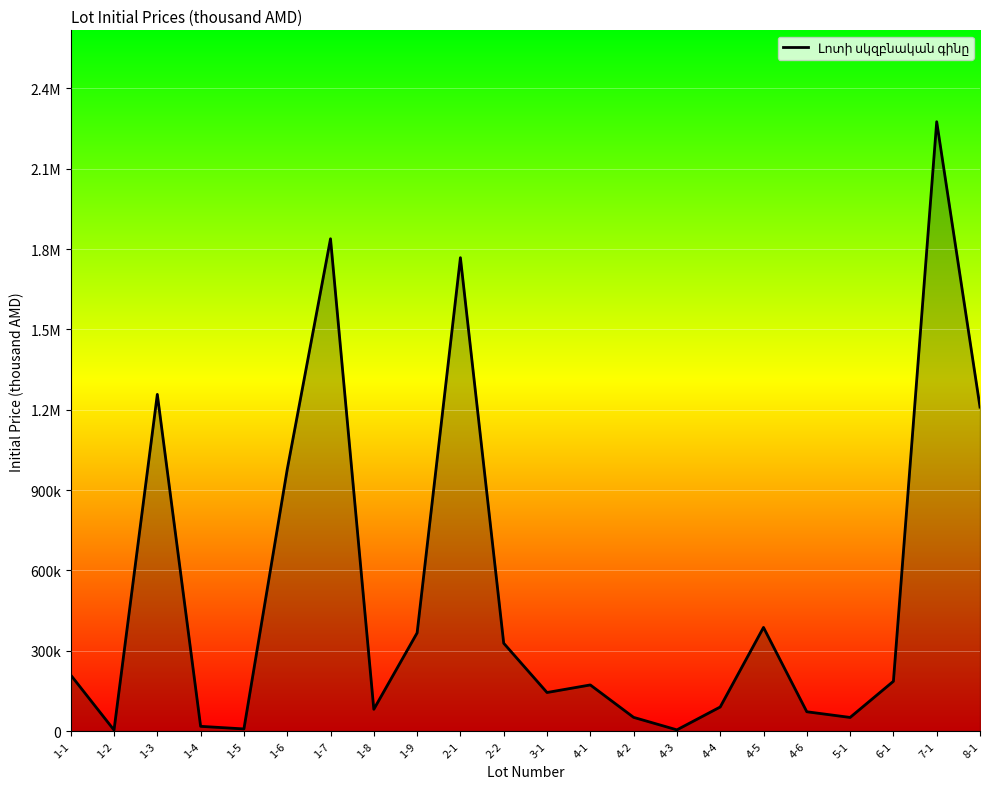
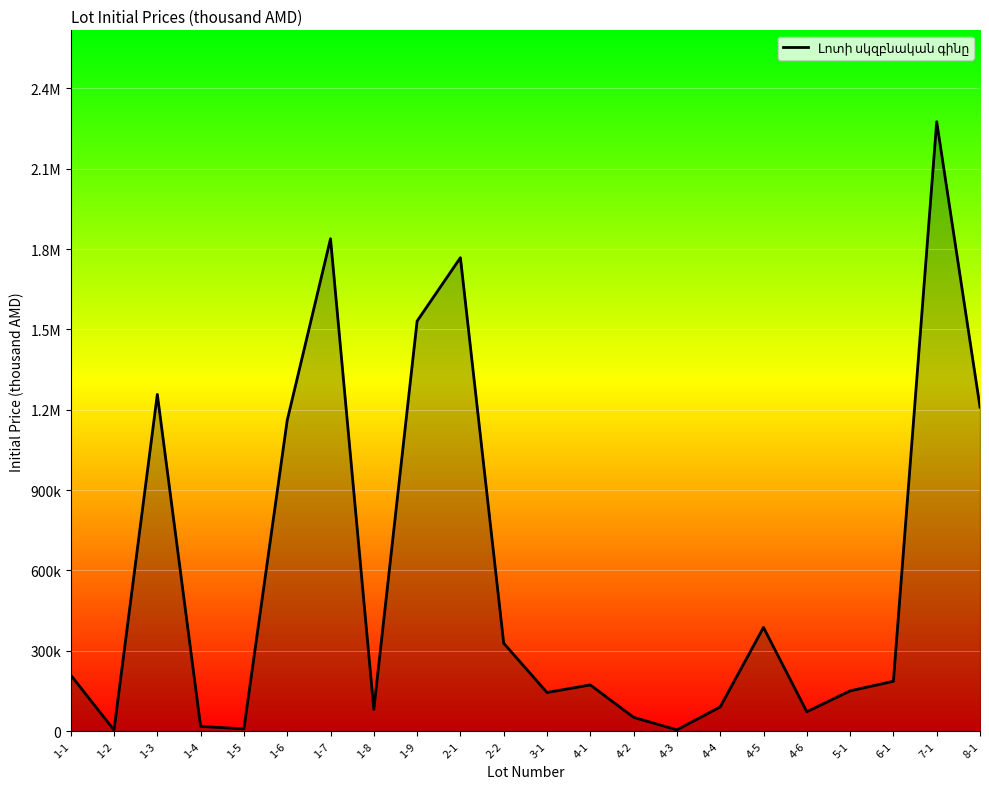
  {
    "1-1": 210000,
    "1-2": 0,
    "1-3": 1260000,
    "1-4": 20000,
    "1-5": 10000,
-   "1-6": 980000,
+   "1-6": 1160000,
    "1-7": 1840000,
    "1-8": 80000,
-   "1-9": 370000,
+   "1-9": 1530000,
    "2-1": 1770000,
    "2-2": 330000,
    "3-1": 140000,
    "4-1": 170000,
    "4-2": 50000,
    "4-3": 0,
    "4-4": 90000,
    "4-5": 390000,
    "4-6": 70000,
-   "5-1": 50000,
+   "5-1": 150000,
    "6-1": 190000,
    "7-1": 2280000,
    "8-1": 1210000
  }
